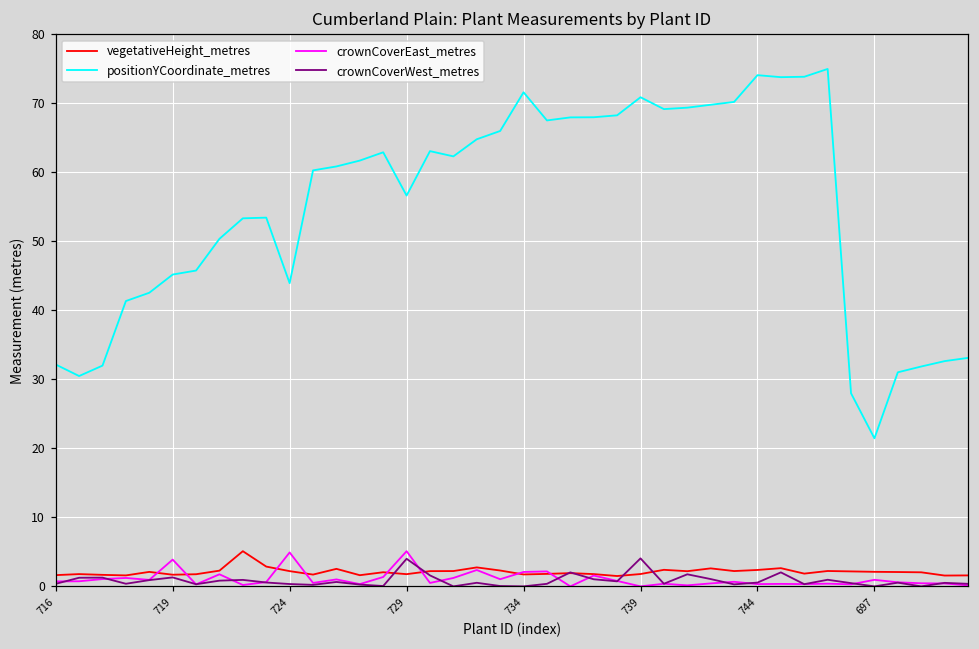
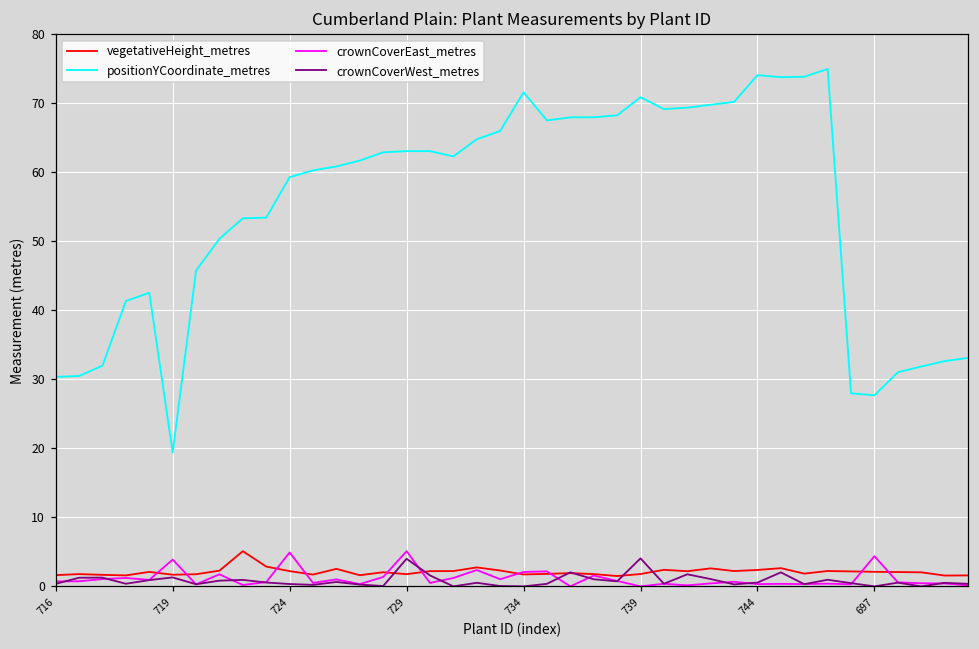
  {
    "vegetativeHeight_metres": {
      "716": 2,
      "724": 2,
      "729": 2,
      "739": 2,
      "744": 2,
      "697": 2
    },
    "positionYCoordinate_metres": {
-     "716": 32,
-     "719": 45,
-     "724": 44,
-     "729": 57,
+     "716": 30,
+     "719": 19,
+     "724": 59,
+     "729": 63,
      "734": 72,
      "739": 71,
      "744": 74,
-     "697": 21
+     "697": 28
    },
    "crownCoverEast_metres": {
      "719": 4,
      "724": 5,
      "729": 5,
      "739": 0,
-     "697": 1
+     "697": 4
    },
    "crownCoverWest_metres": {
      "724": 0,
      "729": 4,
      "734": 0,
      "739": 4,
      "697": 0
    }
  }
